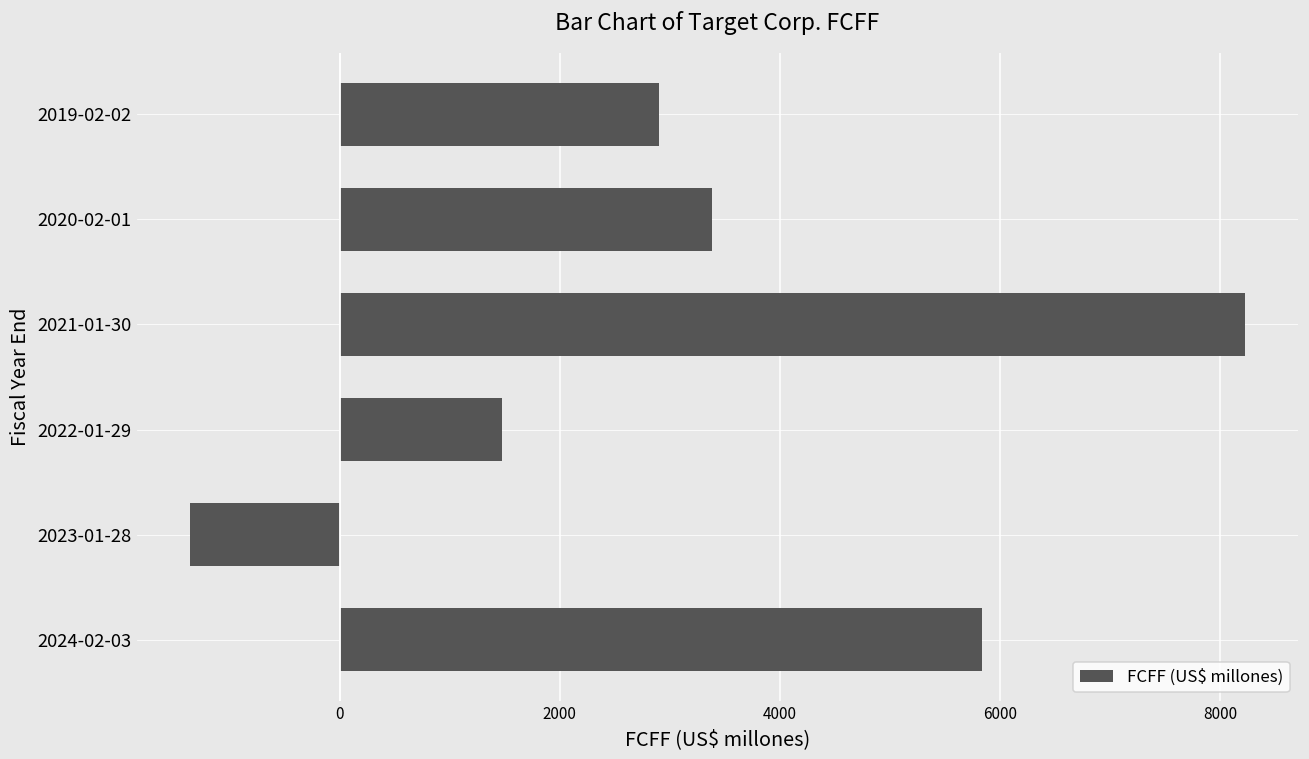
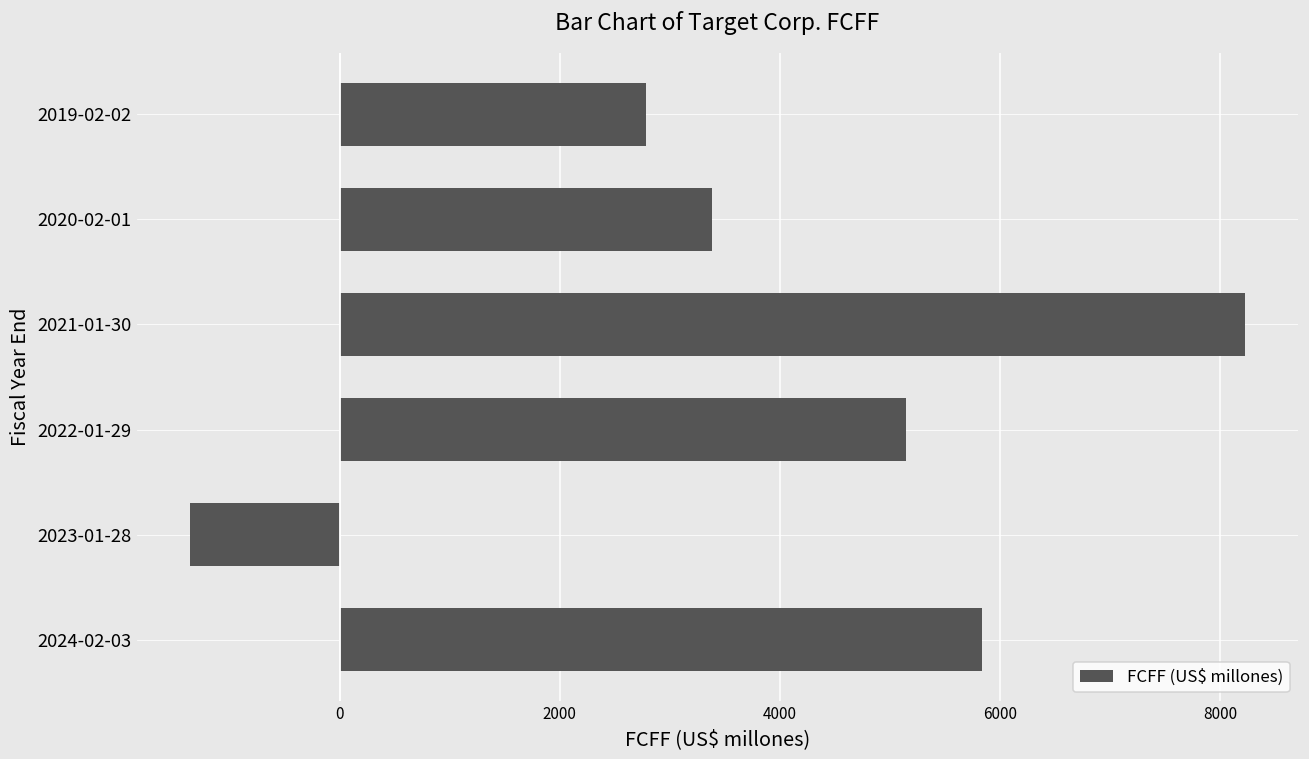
  {
-   "2019-02-02": 2900,
+   "2019-02-02": 2780,
    "2020-02-01": 3380,
    "2021-01-30": 8230,
-   "2022-01-29": 1480,
+   "2022-01-29": 5140,
    "2023-01-28": -1360,
    "2024-02-03": 5840
  }
